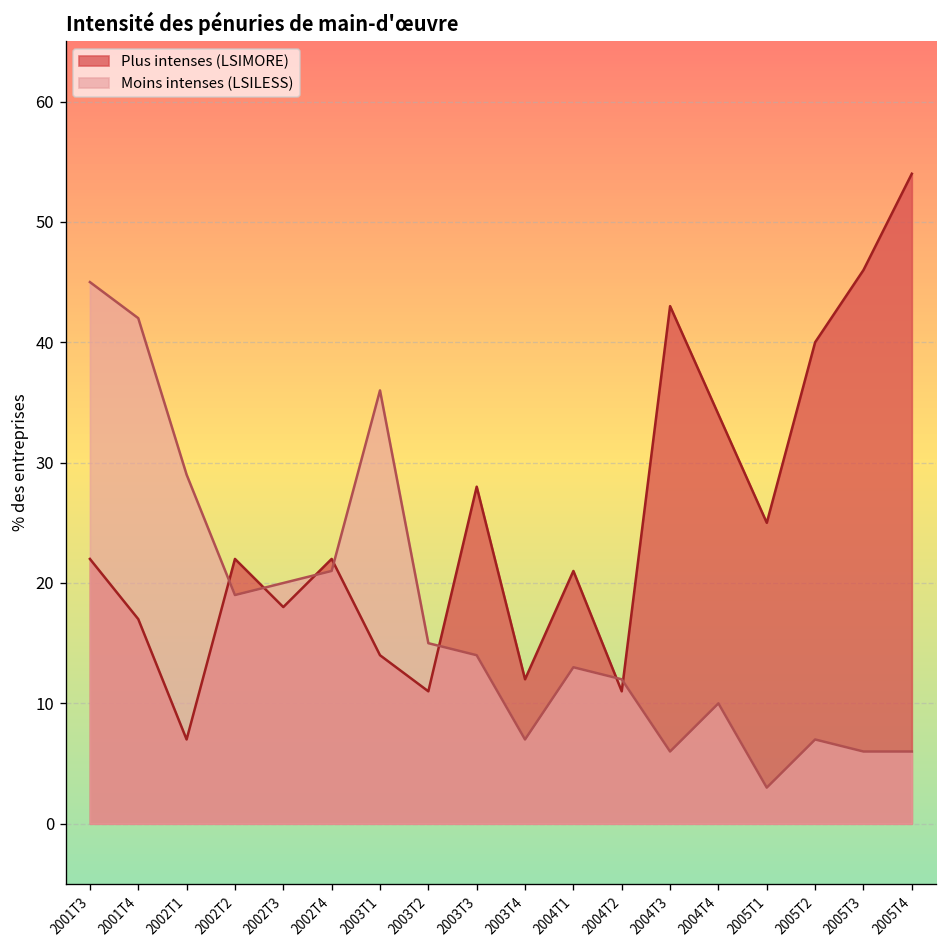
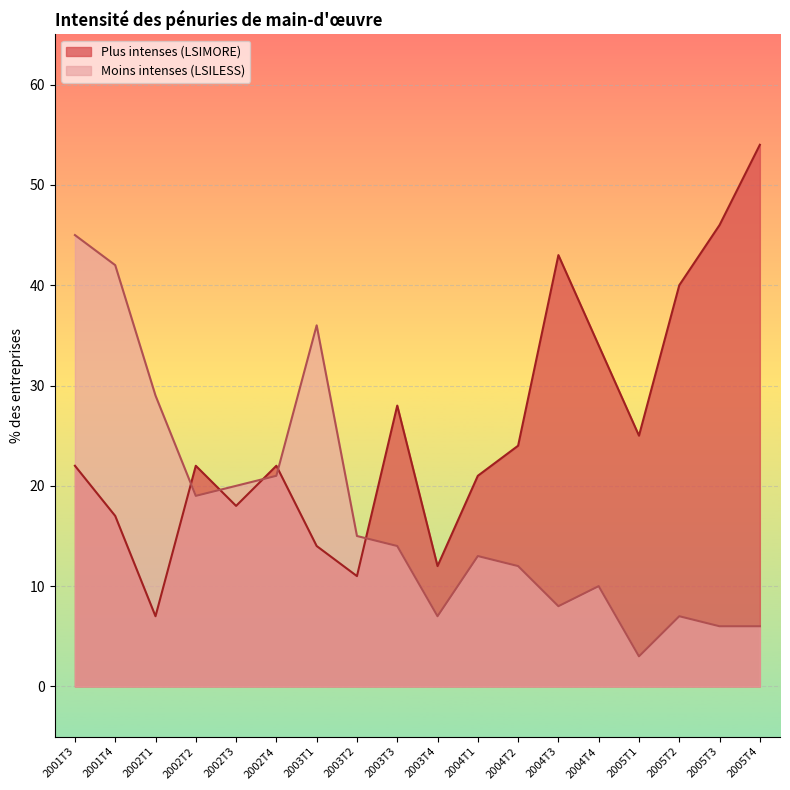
  {
    "Plus intenses (LSIMORE)": {
      "2001T3": 22,
      "2001T4": 17,
      "2002T1": 7,
      "2002T2": 22,
      "2002T3": 18,
      "2002T4": 22,
      "2003T1": 14,
      "2003T2": 11,
      "2003T3": 28,
      "2003T4": 12,
      "2004T1": 21,
-     "2004T2": 11,
+     "2004T2": 24,
      "2004T3": 43,
      "2004T4": 34,
      "2005T1": 25,
      "2005T2": 40,
      "2005T3": 46,
      "2005T4": 54
    },
    "Moins intenses (LSILESS)": {
      "2001T3": 45,
      "2001T4": 42,
      "2002T1": 29,
      "2002T2": 19,
      "2002T3": 20,
      "2002T4": 21,
      "2003T1": 36,
      "2003T2": 15,
      "2003T3": 14,
      "2003T4": 7,
      "2004T1": 13,
      "2004T2": 12,
-     "2004T3": 6,
+     "2004T3": 8,
      "2004T4": 10,
      "2005T1": 3,
      "2005T2": 7,
      "2005T3": 6,
      "2005T4": 6
    }
  }
